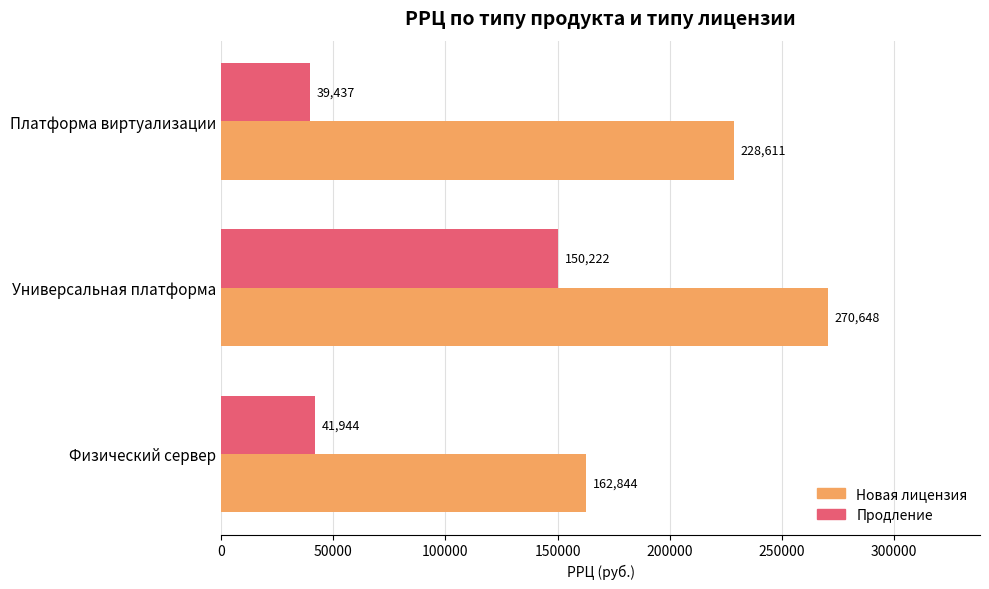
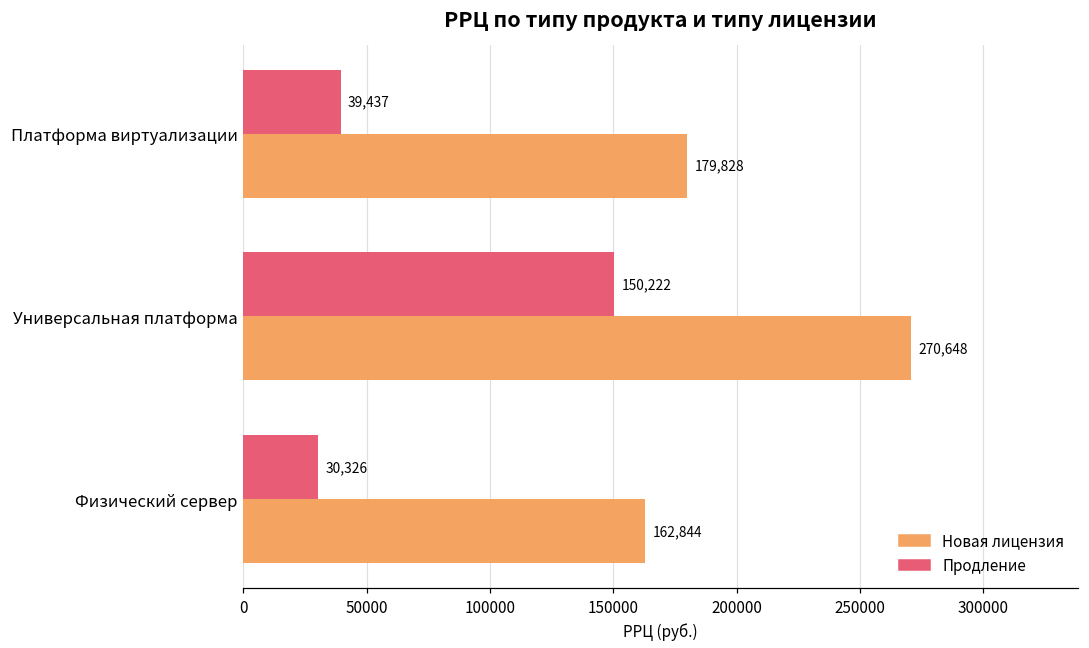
  {
    "Новая лицензия": {
-     "Платформа виртуализации": "228,611",
+     "Платформа виртуализации": "179,828",
      "Универсальная платформа": "270,648",
      "Физический сервер": "162,844"
    },
    "Продление": {
      "Платформа виртуализации": "39,437",
      "Универсальная платформа": "150,222",
-     "Физический сервер": "41,944"
+     "Физический сервер": "30,326"
    }
  }
